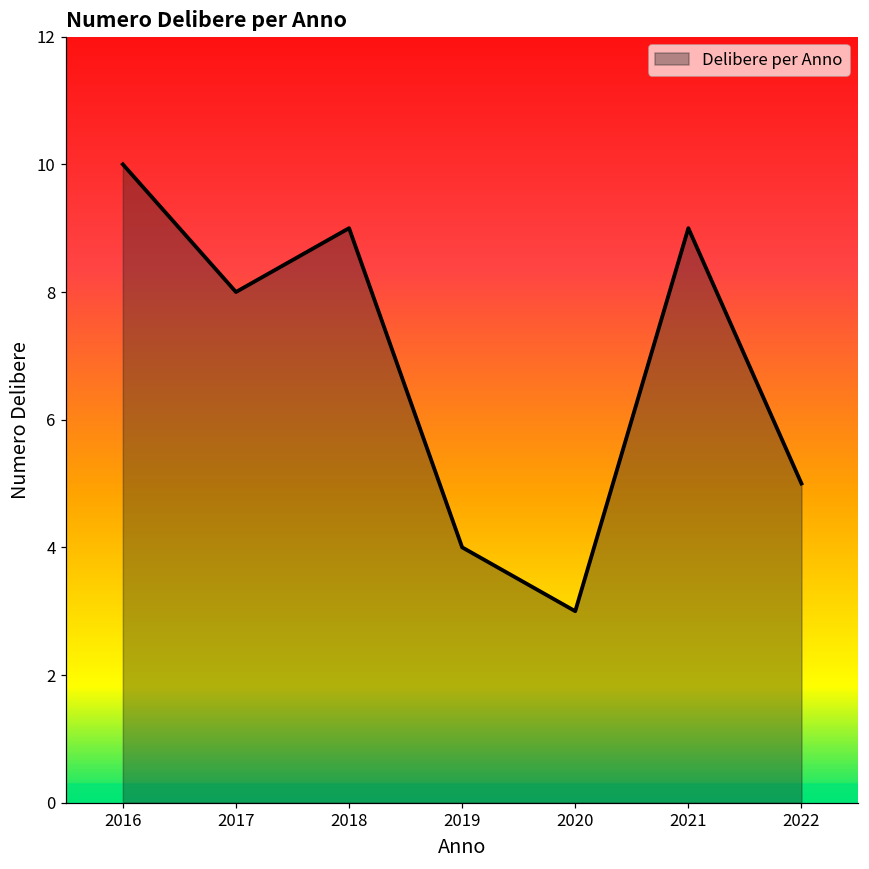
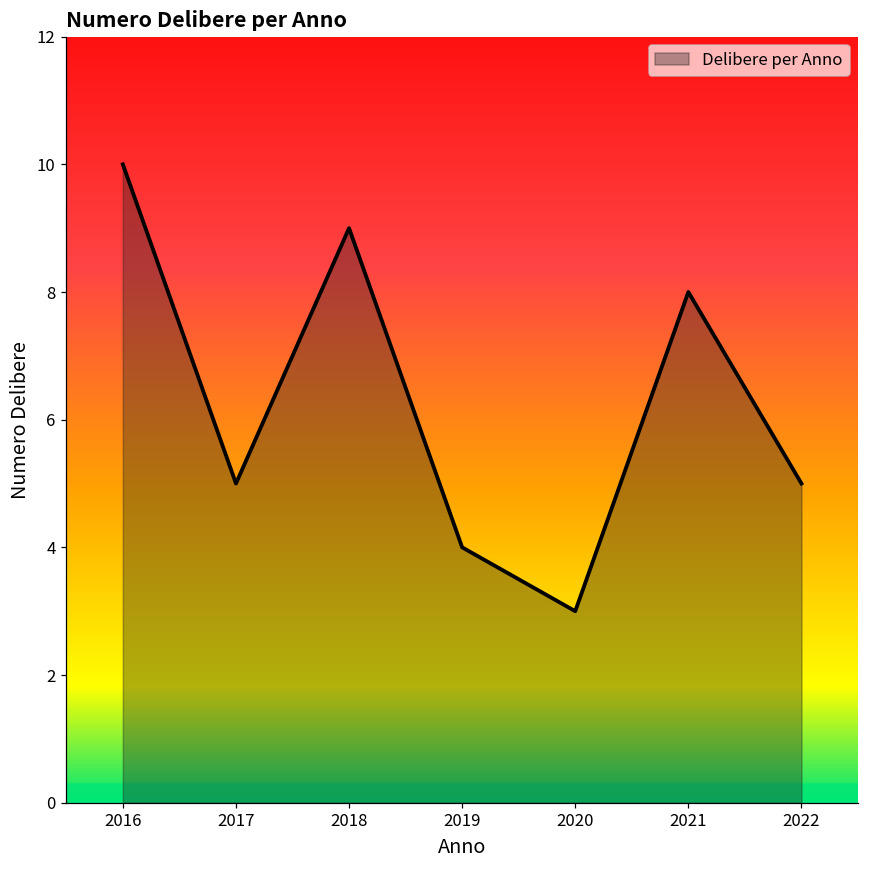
  {
    "2016": 10,
-   "2017": 8,
+   "2017": 5,
    "2018": 9,
    "2019": 4,
    "2020": 3,
-   "2021": 9,
+   "2021": 8,
    "2022": 5
  }
